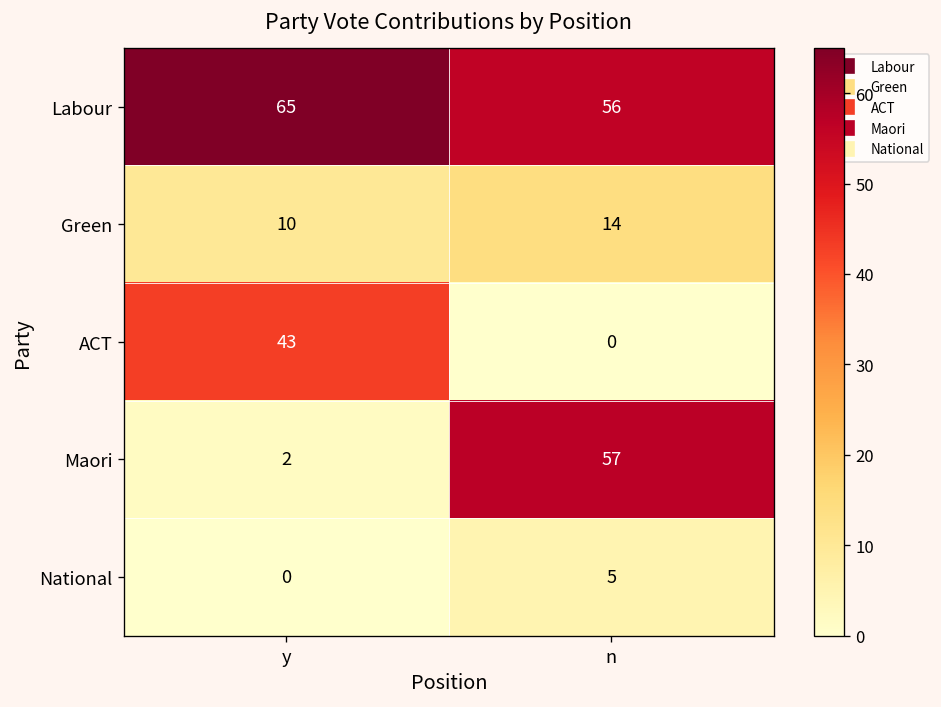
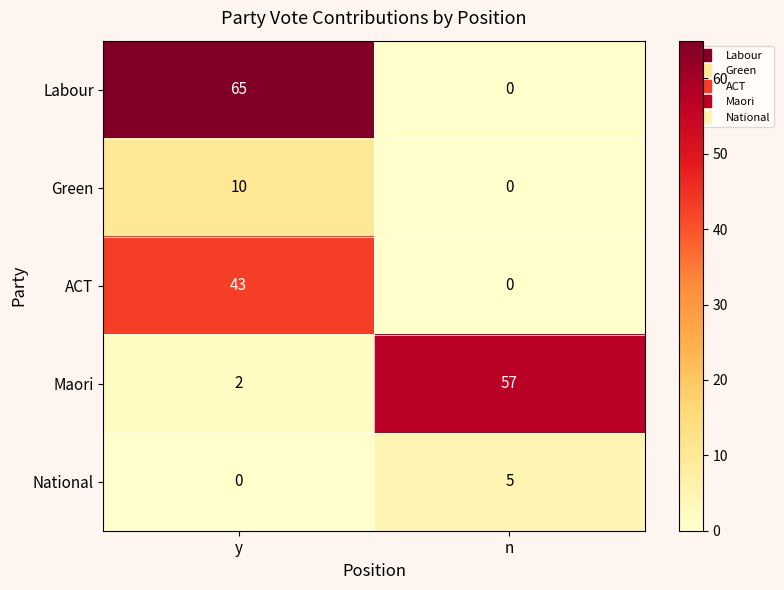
  {
    "Labour": {
      "y": 65,
-     "n": 56
+     "n": 0
    },
    "Green": {
      "y": 10,
-     "n": 14
+     "n": 0
    },
    "ACT": {
      "y": 43,
      "n": 0
    },
    "Maori": {
      "y": 2,
      "n": 57
    },
    "National": {
      "y": 0,
      "n": 5
    }
  }
